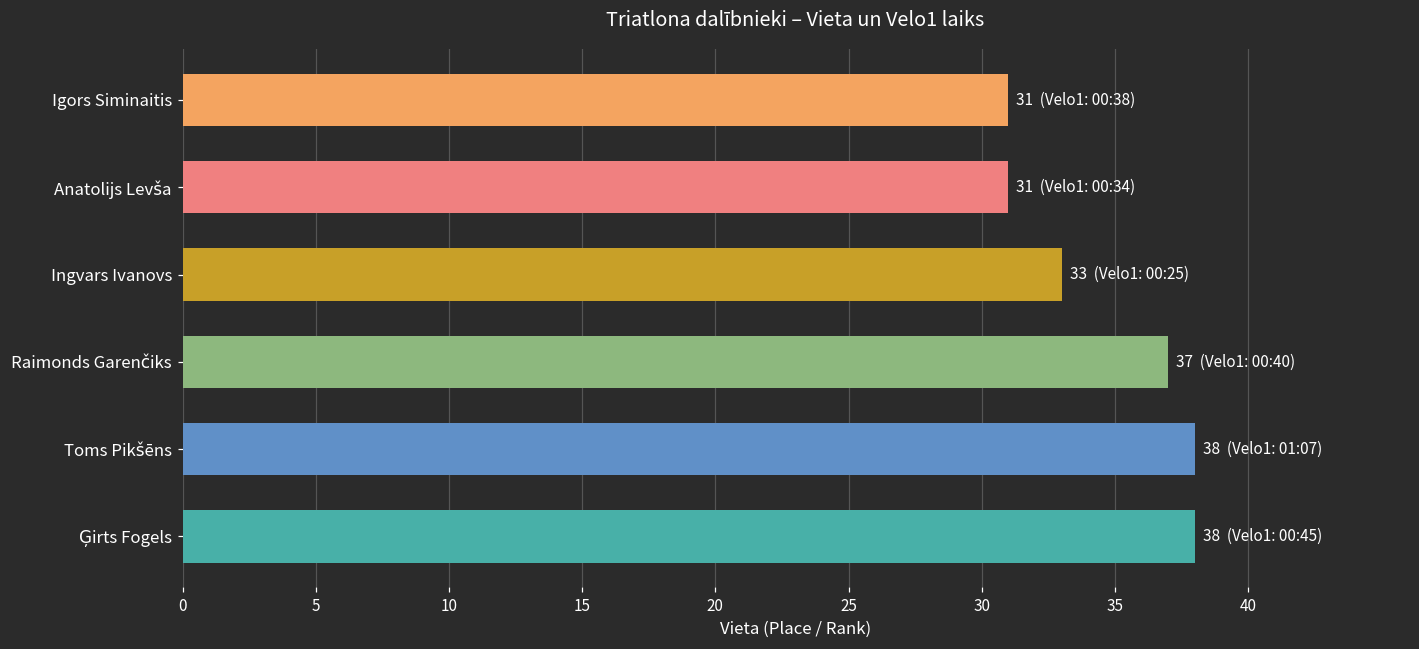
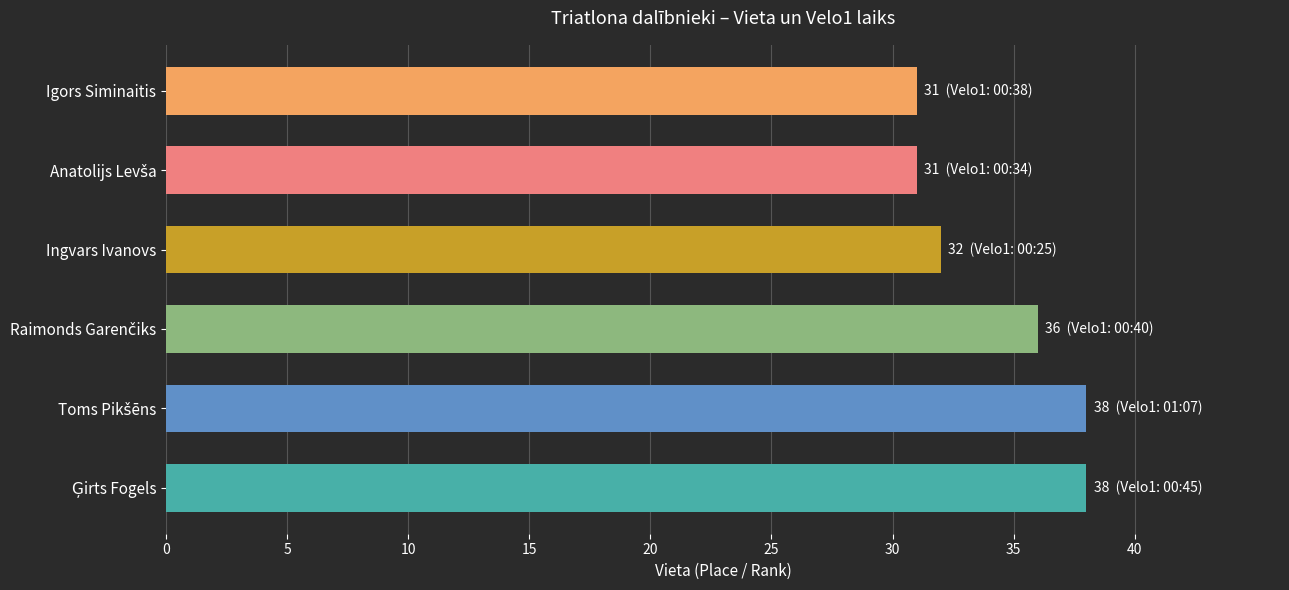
  {
    "Igors Siminaitis": 31,
    "Anatolijs Levša": 31,
-   "Ingvars Ivanovs": 33,
-   "Raimonds Garenčiks": 37,
+   "Ingvars Ivanovs": 32,
+   "Raimonds Garenčiks": 36,
    "Toms Pikšēns": 38,
    "Ģirts Fogels": 38
  }
